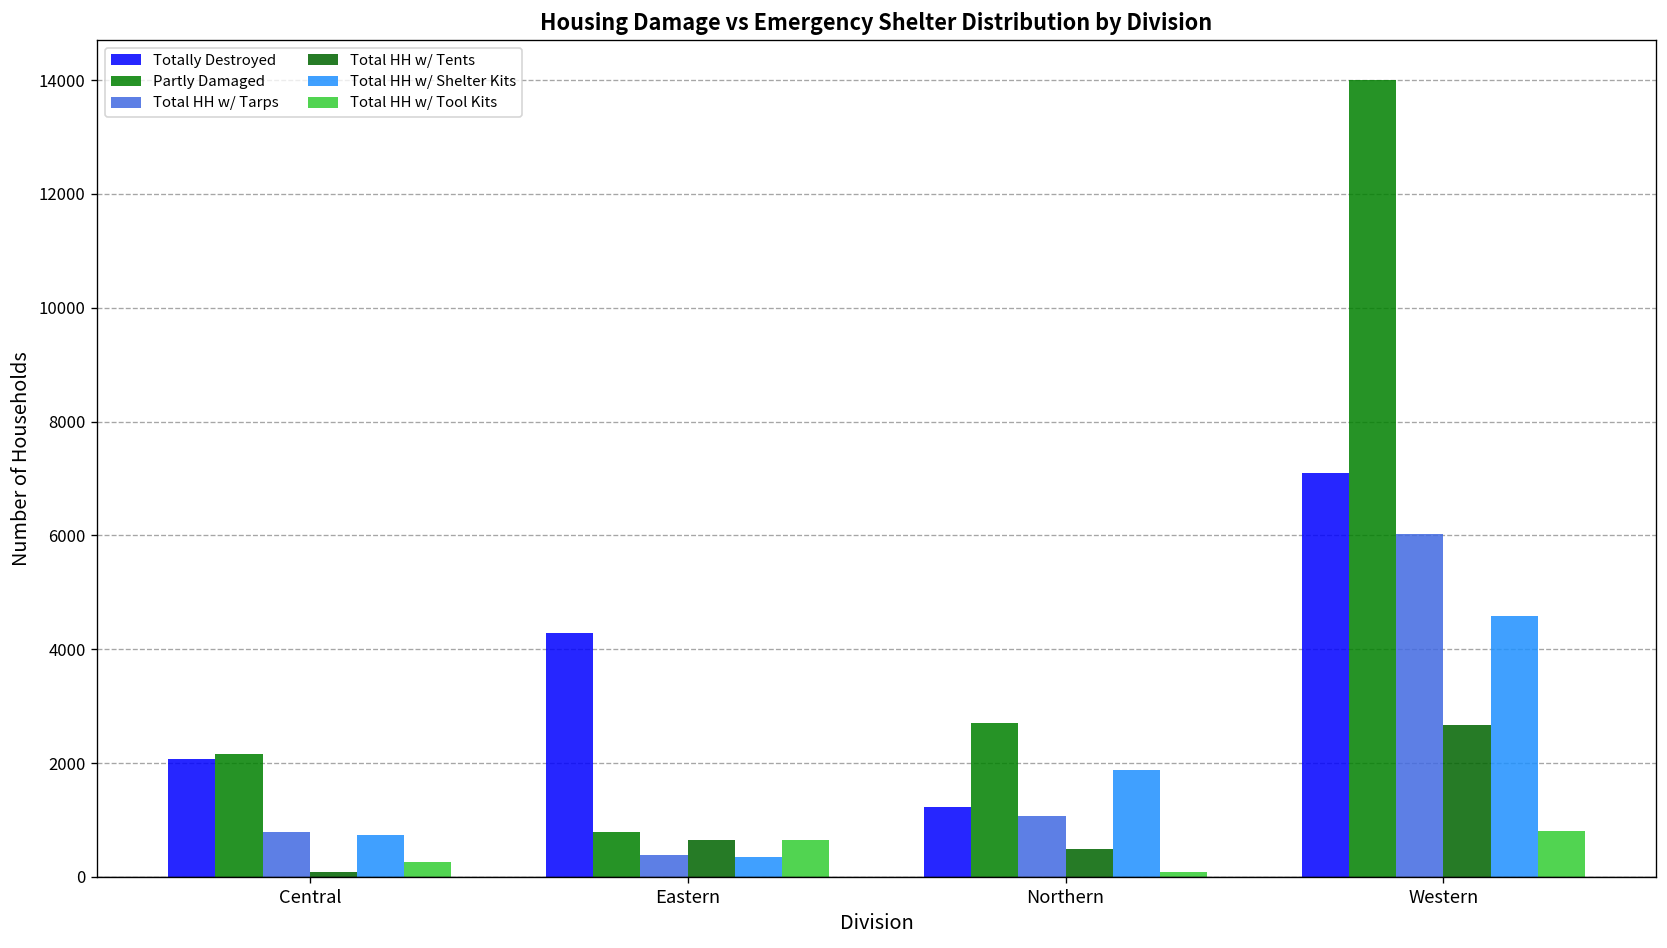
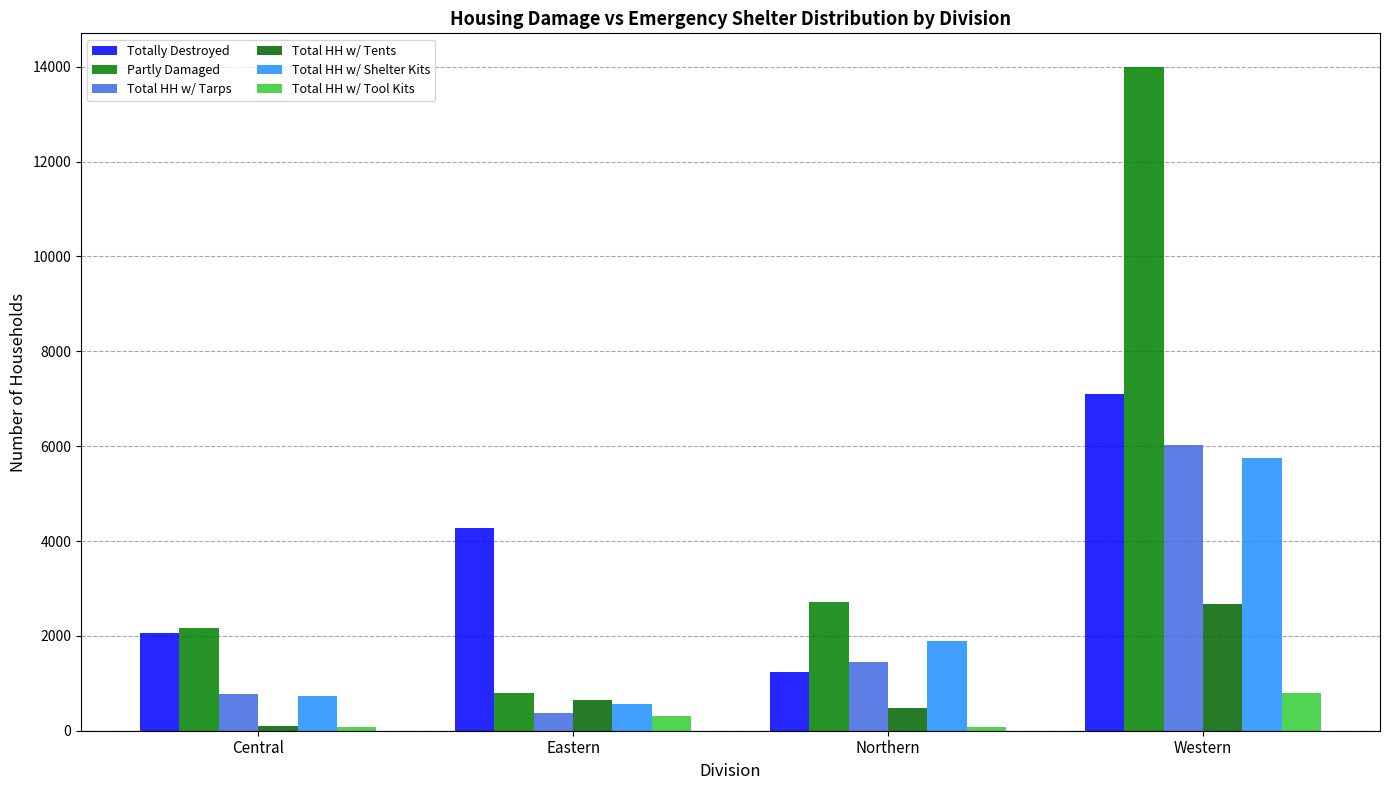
  {
    "Totally Destroyed": {
      "Central": 2100,
      "Eastern": 4300,
      "Northern": 1200,
      "Western": 7100
    },
    "Total HH w/ Tarps": {
      "Central": 800,
      "Eastern": 400,
-     "Northern": 1100,
+     "Northern": 1500,
      "Western": 6000
    },
    "Total HH w/ Shelter Kits": {
      "Central": 700,
-     "Eastern": 400,
+     "Eastern": 600,
      "Northern": 1900,
-     "Western": 4600
+     "Western": 5800
    },
    "Total HH w/ Tool Kits": {
-     "Central": 300,
-     "Eastern": 700,
+     "Central": 100,
+     "Eastern": 300,
      "Northern": 100,
      "Western": 800
    }
  }
